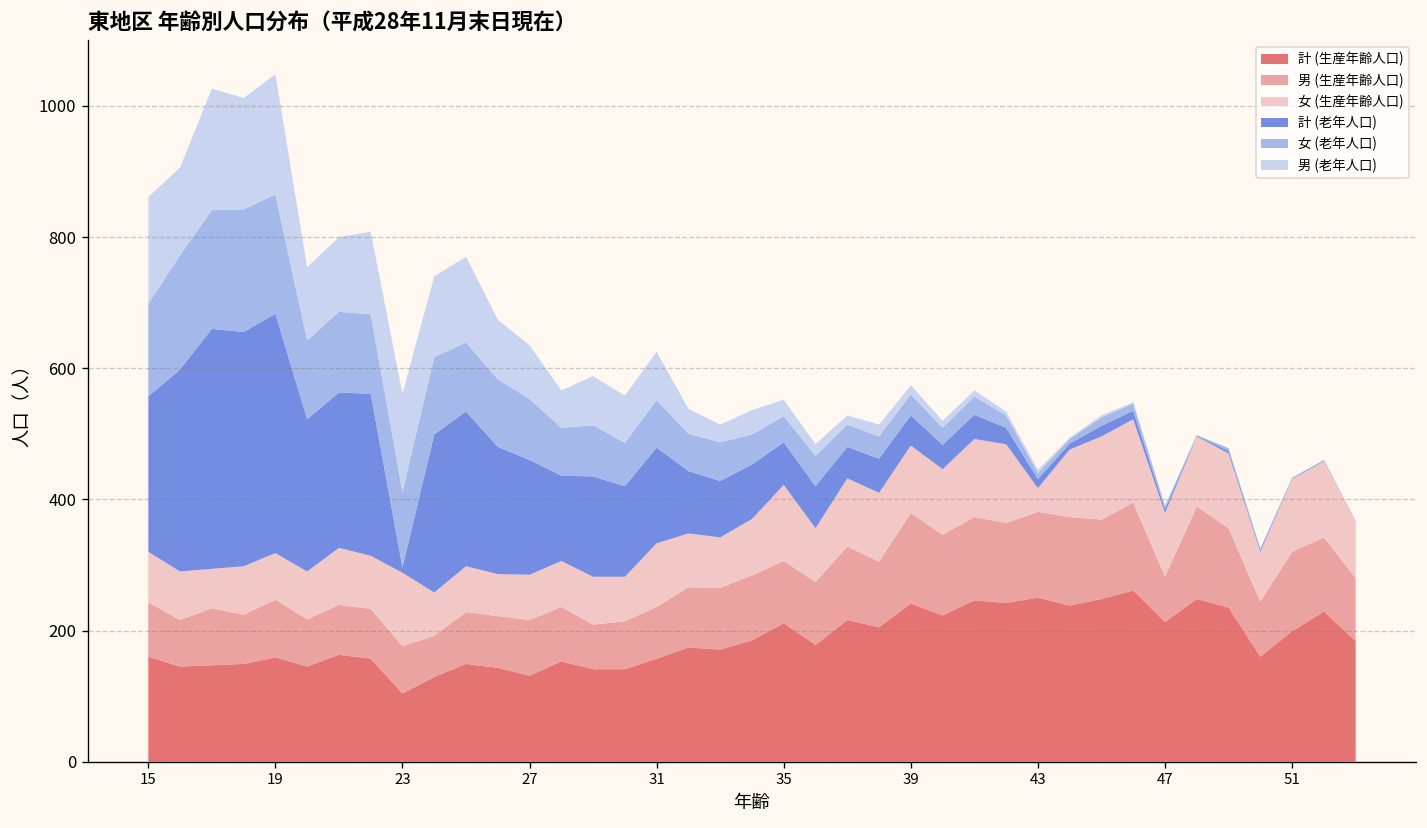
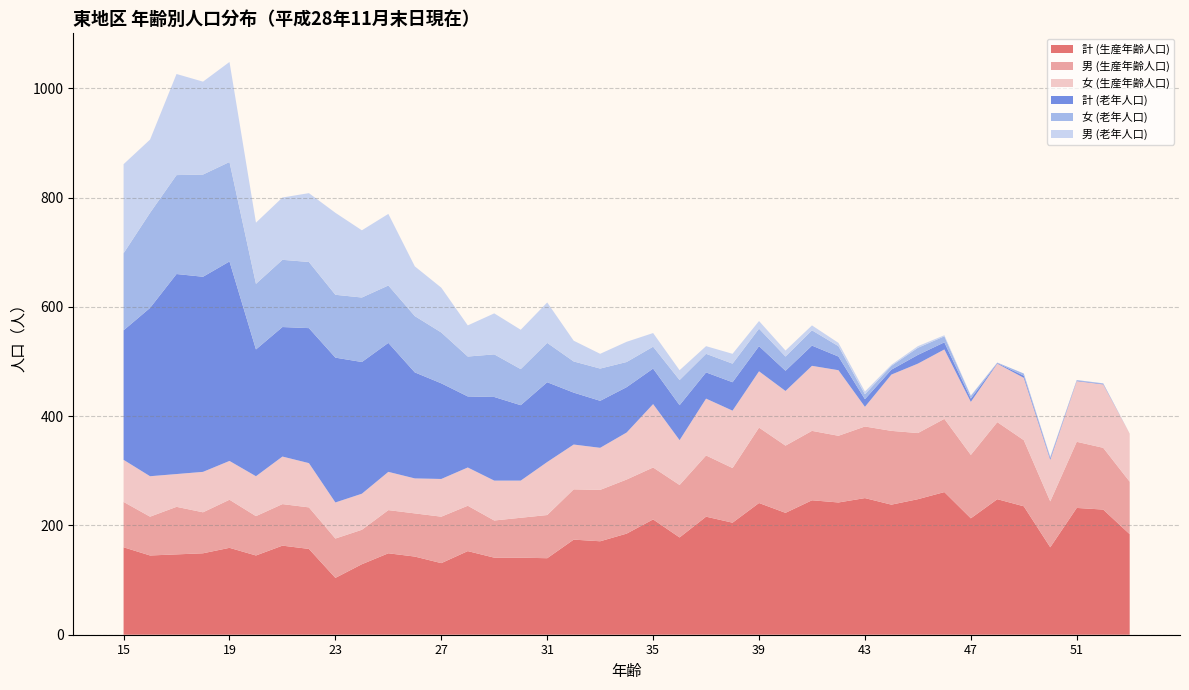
  {
    "計 (生産年齢人口)": {
      "15": 160,
      "19": 160,
      "23": 100,
      "27": 130,
-     "31": 160,
+     "31": 140,
      "35": 210,
      "39": 240,
      "43": 250,
      "47": 210,
-     "51": 200
+     "51": 230
    },
    "男 (生産年齢人口)": {
      "15": 80,
      "19": 90,
      "23": 70,
      "27": 90,
      "31": 80,
      "35": 100,
      "39": 140,
      "43": 130,
-     "47": 70,
+     "47": 120,
      "51": 120
    },
    "女 (生産年齢人口)": {
      "15": 80,
      "19": 70,
-     "23": 110,
+     "23": 70,
      "27": 70,
      "31": 100,
      "35": 120,
      "39": 100,
      "43": 40,
      "47": 100
    },
    "計 (老年人口)": {
      "15": 240,
      "19": 370,
-     "23": 10,
+     "23": 270,
      "27": 180,
      "31": 150,
      "35": 70,
      "39": 50,
      "43": 10,
      "47": 10
    }
  }
